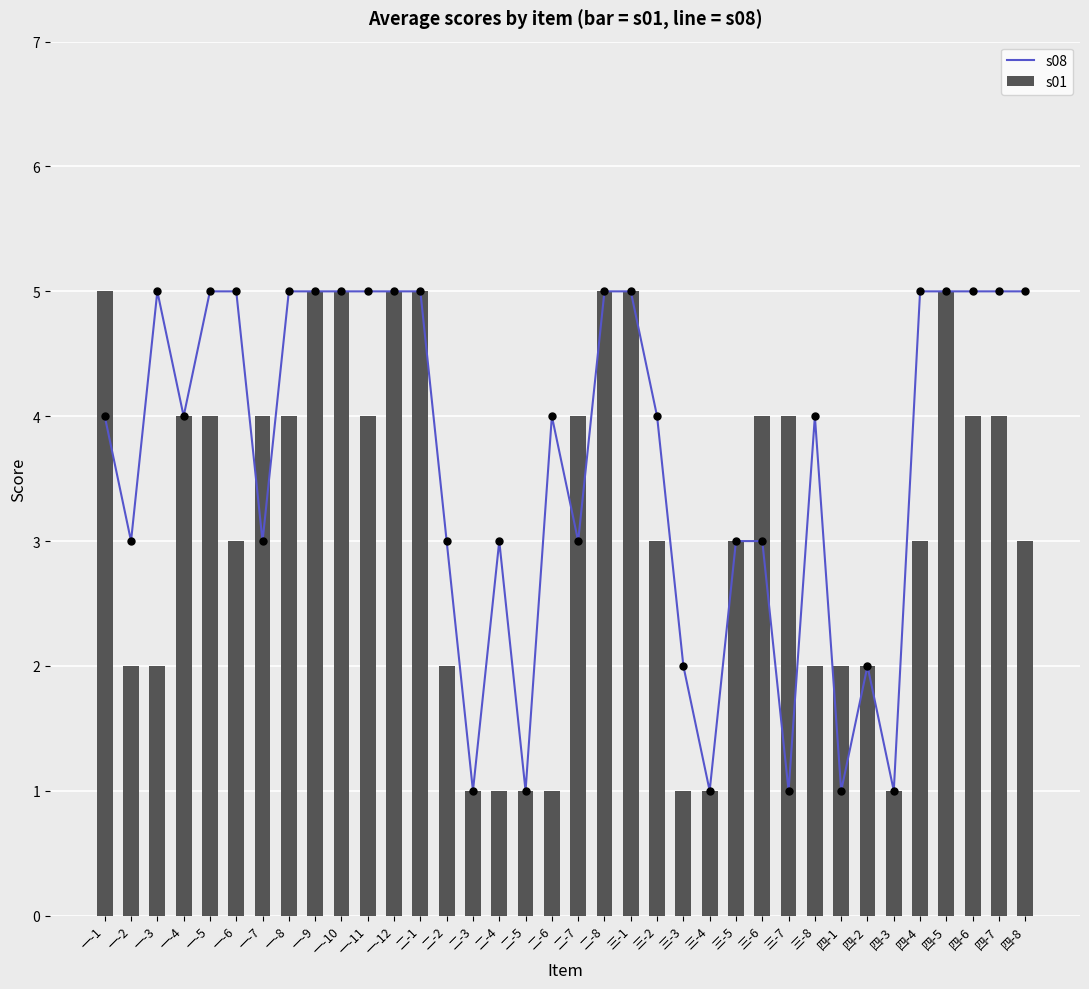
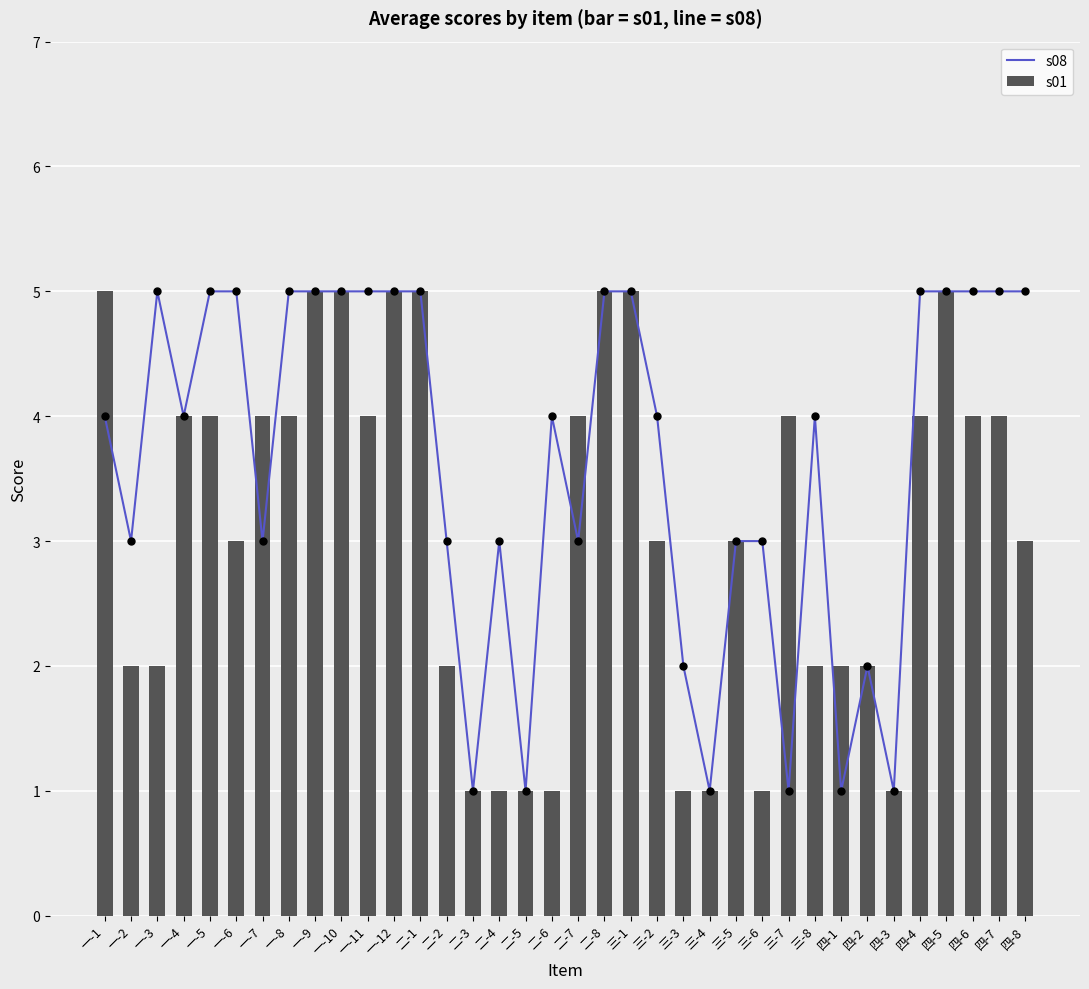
  {
    "s08": {
      "一-1": 4,
      "一-2": 3,
      "一-3": 5,
      "一-4": 4,
      "一-5": 5,
      "一-6": 5,
      "一-7": 3,
      "一-8": 5,
      "一-9": 5,
      "一-10": 5,
      "一-11": 5,
      "一-12": 5,
      "二-1": 5,
      "二-2": 3,
      "二-3": 1,
      "二-4": 3,
      "二-5": 1,
      "二-6": 4,
      "二-7": 3,
      "二-8": 5,
      "三-1": 5,
      "三-2": 4,
      "三-3": 2,
      "三-4": 1,
      "三-5": 3,
      "三-6": 3,
      "三-7": 1,
      "三-8": 4,
      "四-1": 1,
      "四-2": 2,
      "四-3": 1,
      "四-4": 5,
      "四-5": 5,
      "四-6": 5,
      "四-7": 5,
      "四-8": 5
    },
    "s01": {
      "一-1": 5,
      "一-2": 2,
      "一-3": 2,
      "一-4": 4,
      "一-5": 4,
      "一-6": 3,
      "一-7": 4,
      "一-8": 4,
      "一-9": 5,
      "一-10": 5,
      "一-11": 4,
      "一-12": 5,
      "二-1": 5,
      "二-2": 2,
      "二-3": 1,
      "二-4": 1,
      "二-5": 1,
      "二-6": 1,
      "二-7": 4,
      "二-8": 5,
      "三-1": 5,
      "三-2": 3,
      "三-3": 1,
      "三-4": 1,
      "三-5": 3,
-     "三-6": 4,
+     "三-6": 1,
      "三-7": 4,
      "三-8": 2,
      "四-1": 2,
      "四-2": 2,
      "四-3": 1,
-     "四-4": 3,
+     "四-4": 4,
      "四-5": 5,
      "四-6": 4,
      "四-7": 4,
      "四-8": 3
    }
  }
